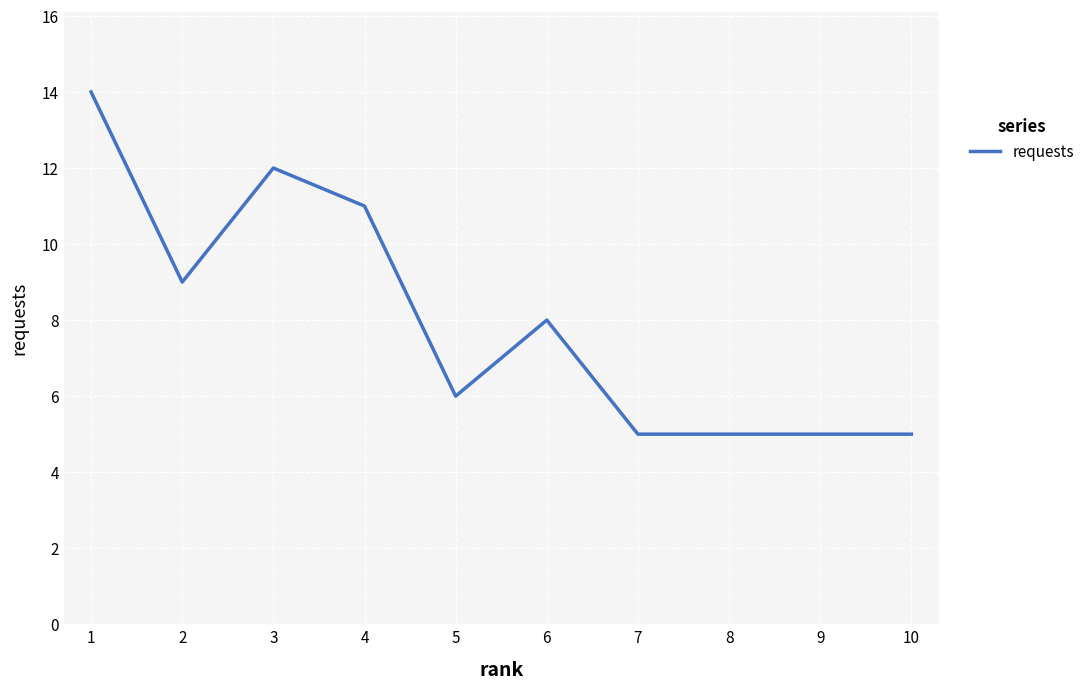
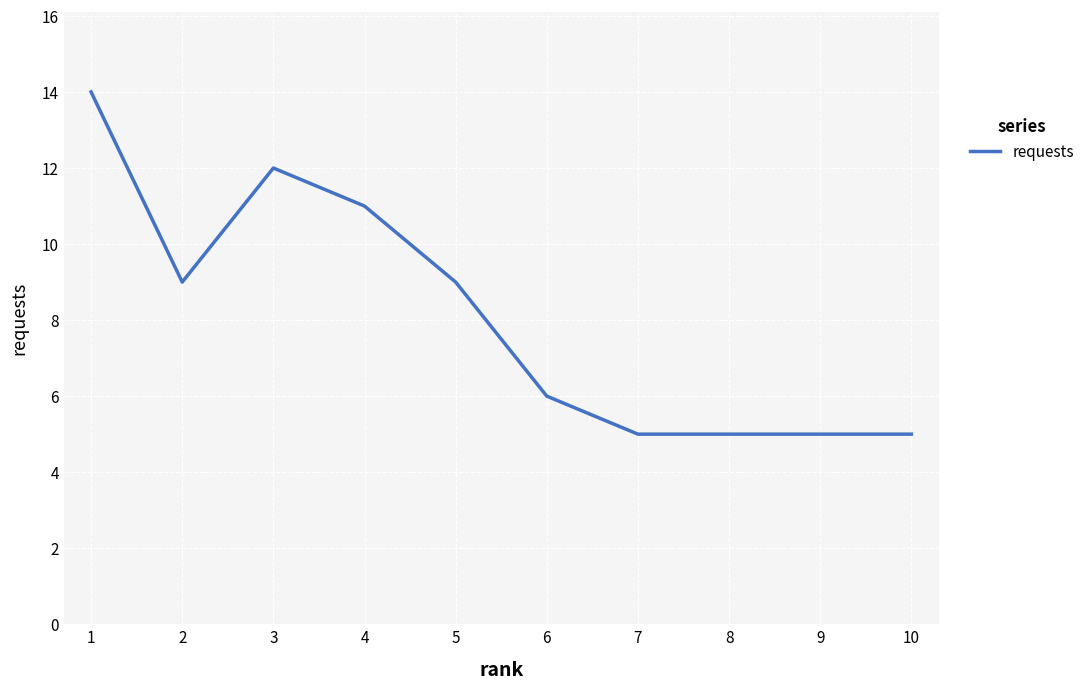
  {
    "1": 14,
    "2": 9,
    "3": 12,
    "4": 11,
-   "5": 6,
-   "6": 8,
+   "5": 9,
+   "6": 6,
    "7": 5,
    "8": 5,
    "9": 5,
    "10": 5
  }
